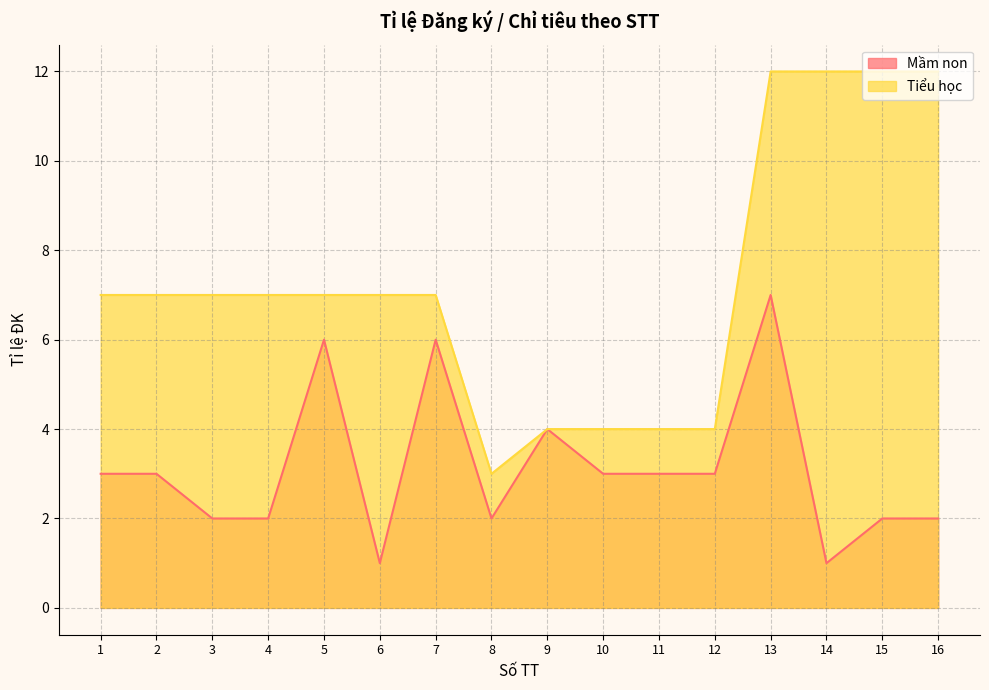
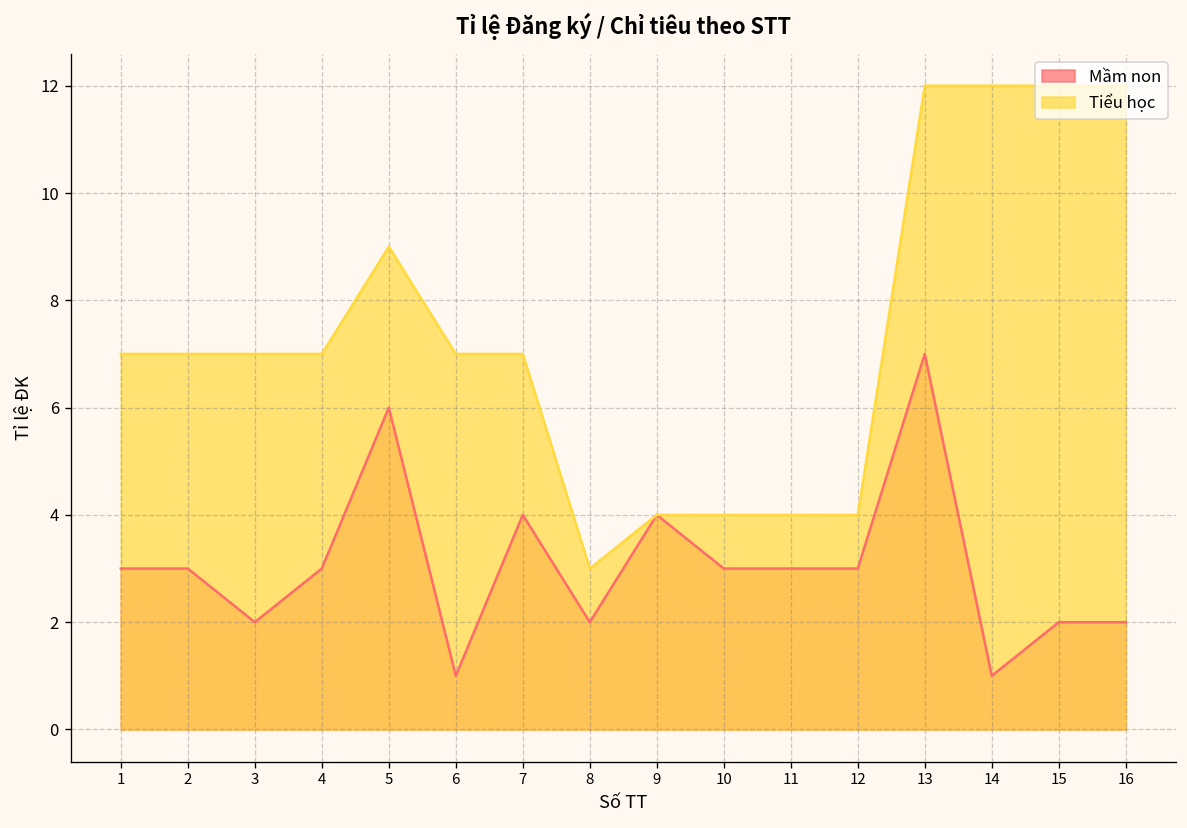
  {
    "Mầm non": {
      "1": 3,
      "2": 3,
      "3": 2,
-     "4": 2,
+     "4": 3,
      "5": 6,
      "6": 1,
-     "7": 6,
+     "7": 4,
      "8": 2,
      "10": 3,
      "11": 3,
      "12": 3,
      "13": 7,
      "14": 1,
      "15": 2,
      "16": 2
    },
    "Tiểu học": {
      "1": 7,
      "2": 7,
      "3": 7,
      "4": 7,
-     "5": 7,
+     "5": 9,
      "6": 7,
      "7": 7,
      "8": 3,
      "10": 4,
      "11": 4,
      "12": 4,
      "13": 12,
      "14": 12
    }
  }
